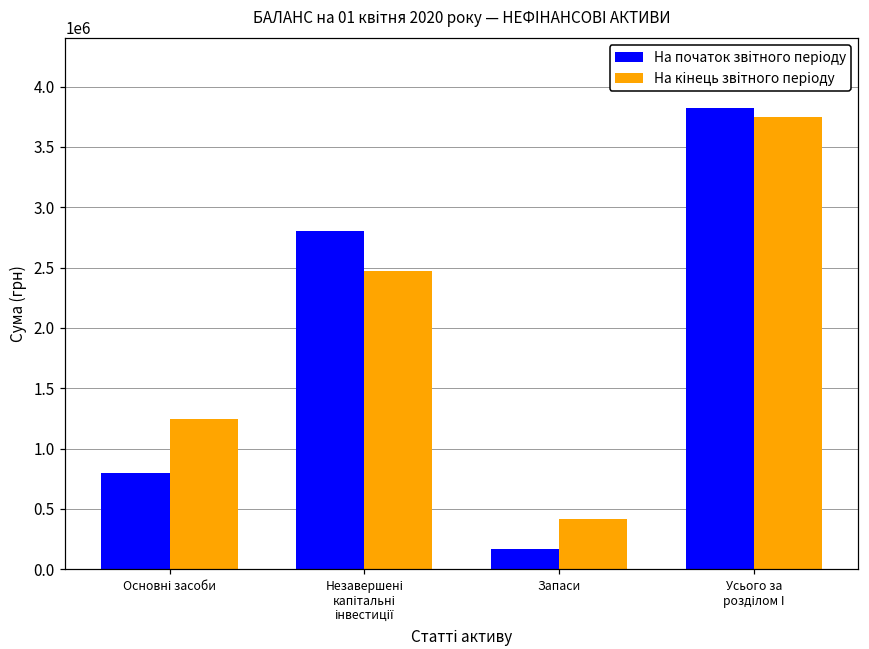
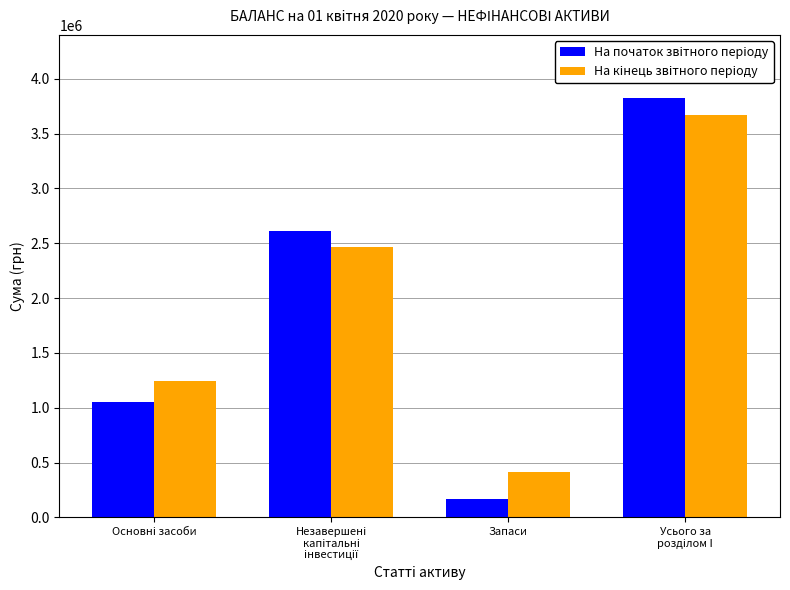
  {
    "На початок звітного періоду": {
-     "Основні засоби": 790000,
-     "Незавершені капітальні інвестиції": 2810000,
+     "Основні засоби": 1050000,
+     "Незавершені капітальні інвестиції": 2610000,
      "Запаси": 160000,
      "Усього за розділом І": 3830000
    },
    "На кінець звітного періоду": {
      "Основні засоби": 1240000,
      "Незавершені капітальні інвестиції": 2470000,
      "Запаси": 420000,
-     "Усього за розділом І": 3750000
+     "Усього за розділом І": 3670000
    }
  }
